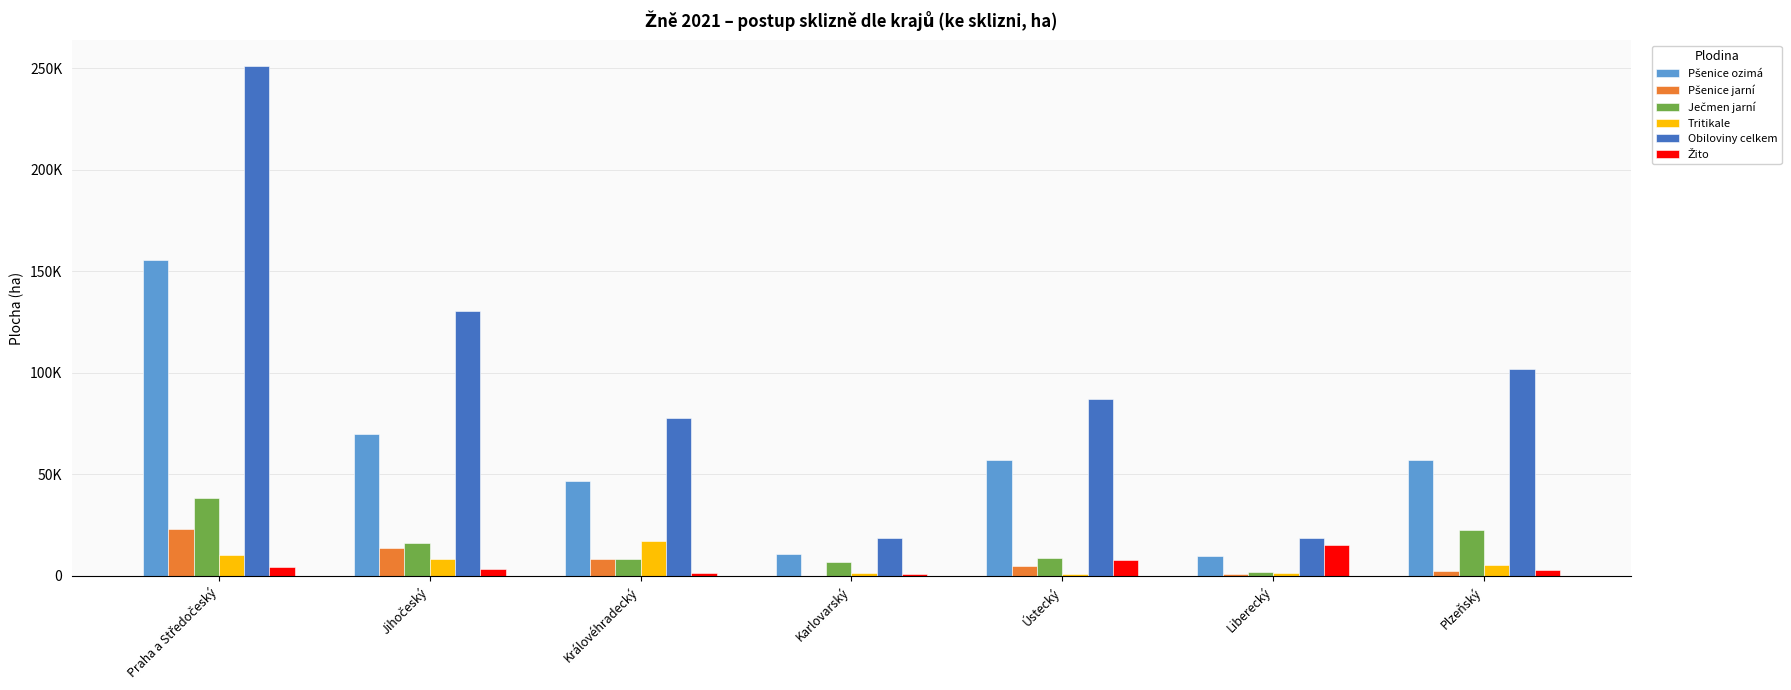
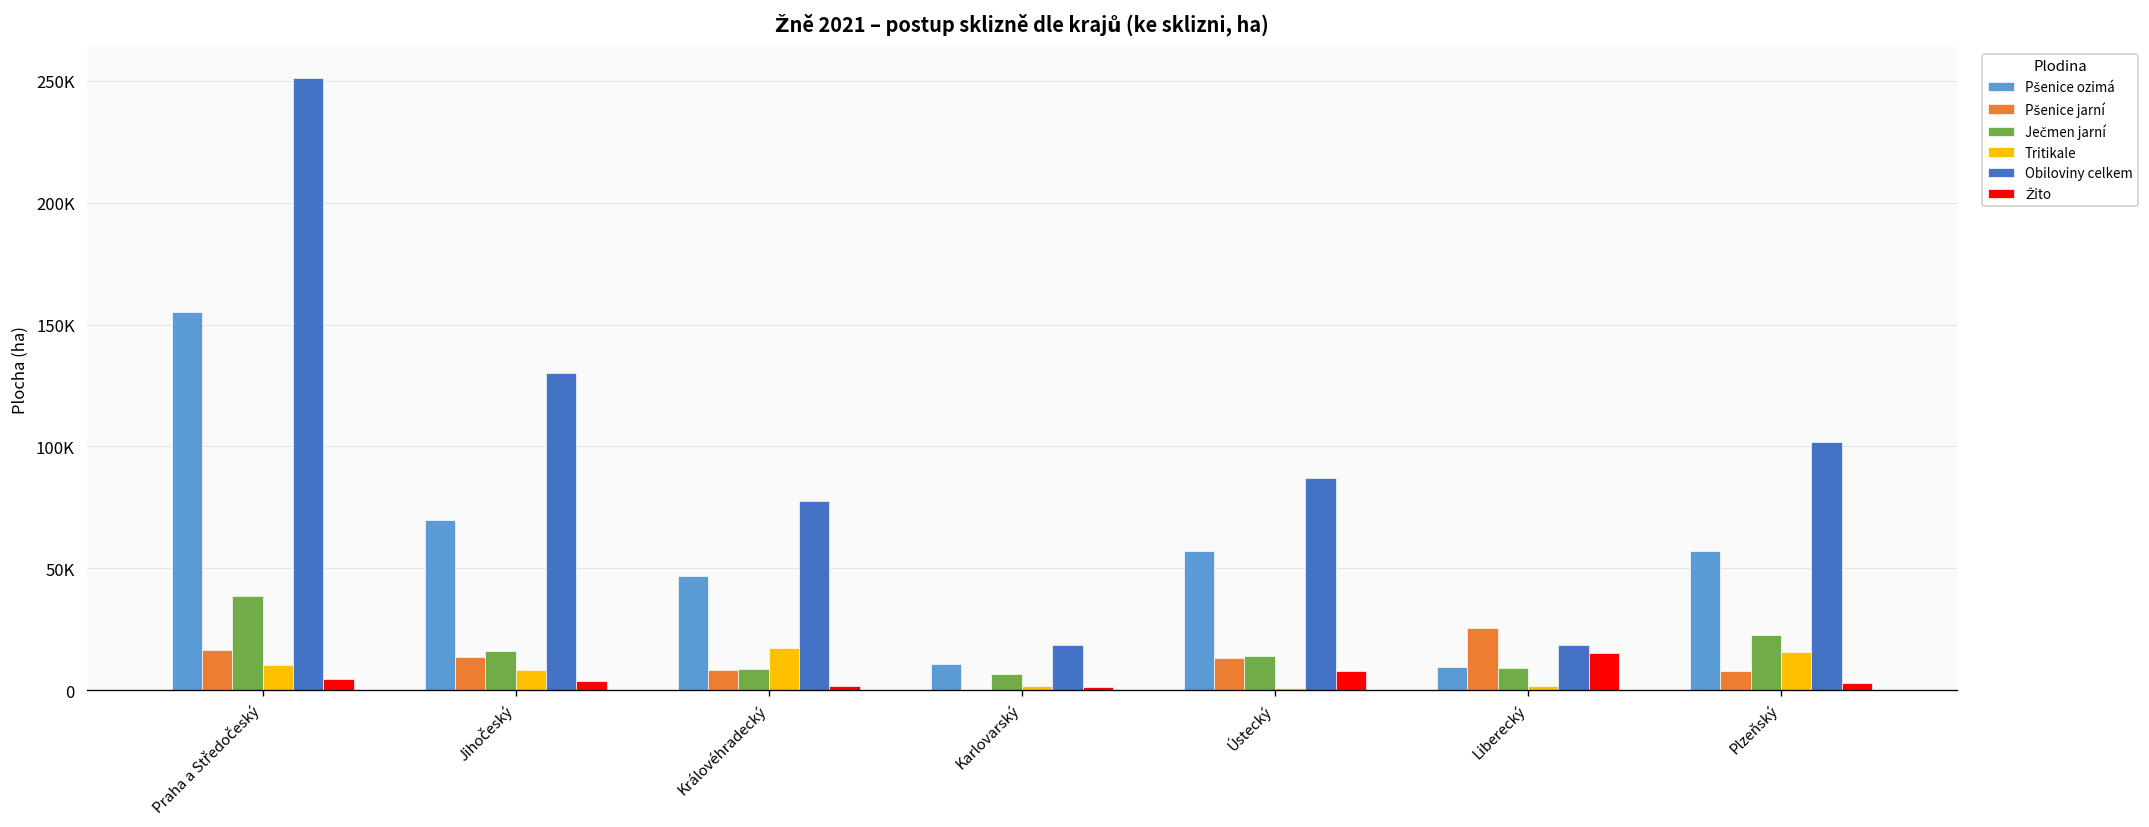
  {
    "Pšenice jarní": {
-     "Praha a Středočeský": 23000,
+     "Praha a Středočeský": 17000,
      "Jihočeský": 14000,
      "Královéhradecký": 8000,
-     "Ústecký": 5000,
-     "Liberecký": 1000,
-     "Plzeňský": 2000
+     "Ústecký": 13000,
+     "Liberecký": 25000,
+     "Plzeňský": 8000
    },
    "Ječmen jarní": {
      "Praha a Středočeský": 39000,
      "Jihočeský": 16000,
      "Královéhradecký": 9000,
      "Karlovarský": 7000,
-     "Ústecký": 9000,
-     "Liberecký": 2000,
+     "Ústecký": 14000,
+     "Liberecký": 9000,
      "Plzeňský": 23000
    },
    "Tritikale": {
      "Praha a Středočeský": 10000,
      "Jihočeský": 8000,
      "Královéhradecký": 17000,
      "Karlovarský": 2000,
      "Liberecký": 2000,
-     "Plzeňský": 5000
+     "Plzeňský": 16000
    },
    "Žito": {
      "Praha a Středočeský": 4000,
      "Jihočeský": 4000,
      "Královéhradecký": 2000,
      "Ústecký": 8000,
      "Liberecký": 15000,
      "Plzeňský": 3000
    }
  }
